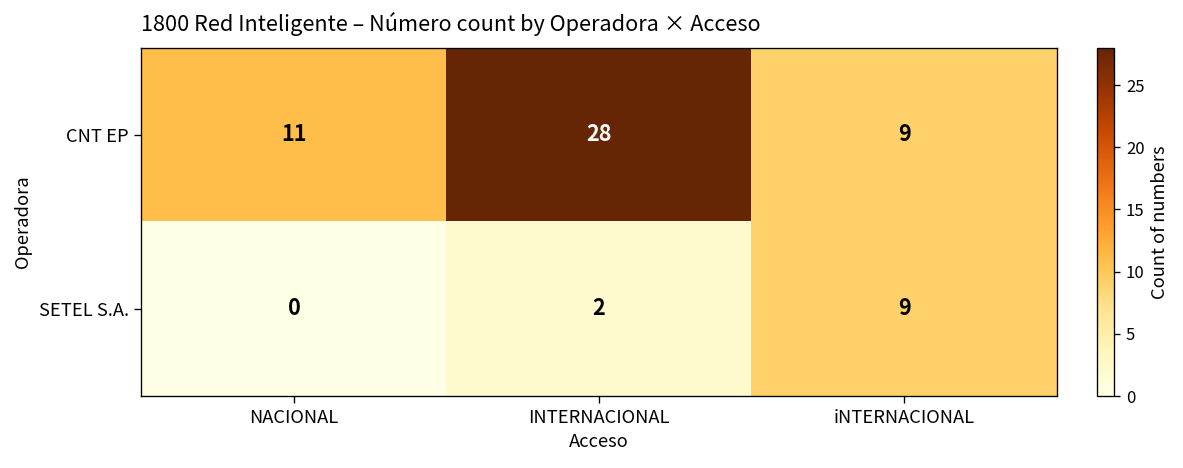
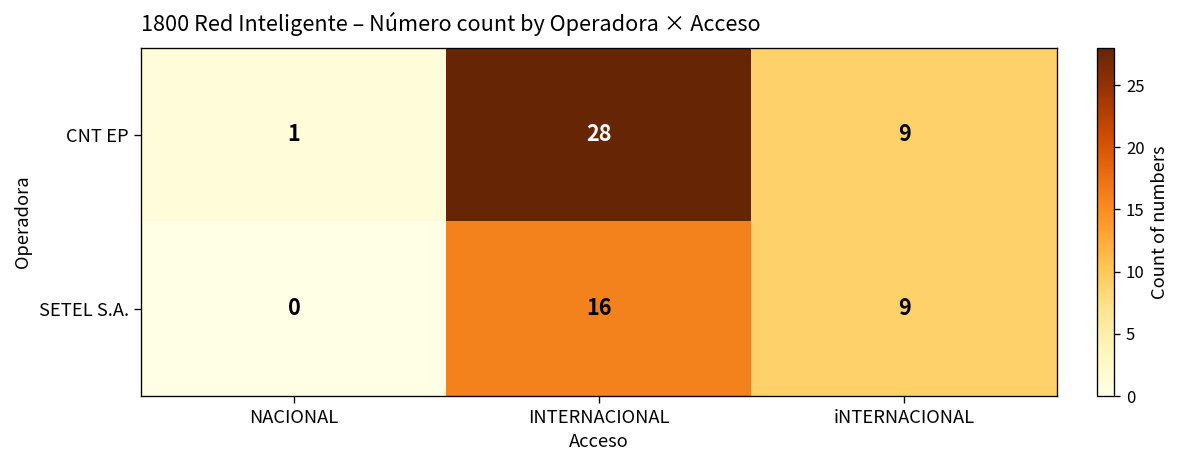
  {
    "CNT EP": {
-     "NACIONAL": 11,
+     "NACIONAL": 1,
      "INTERNACIONAL": 28,
      "iNTERNACIONAL": 9
    },
    "SETEL S.A.": {
      "NACIONAL": 0,
-     "INTERNACIONAL": 2,
+     "INTERNACIONAL": 16,
      "iNTERNACIONAL": 9
    }
  }
